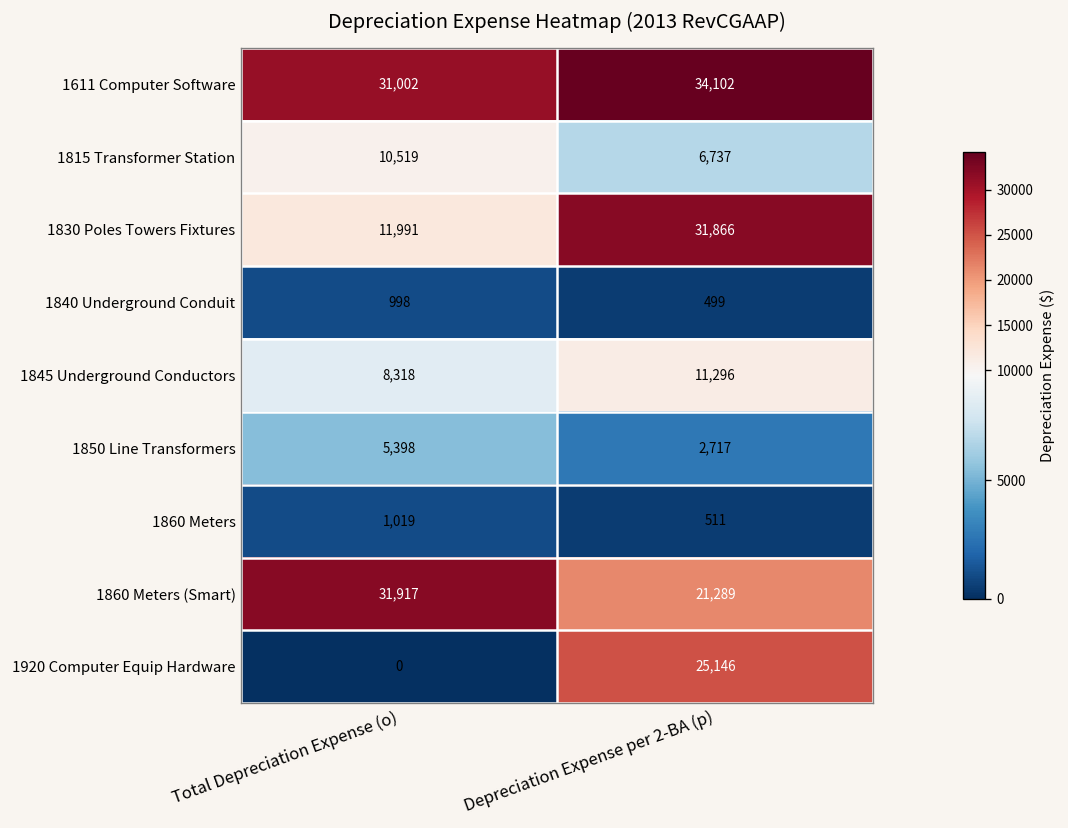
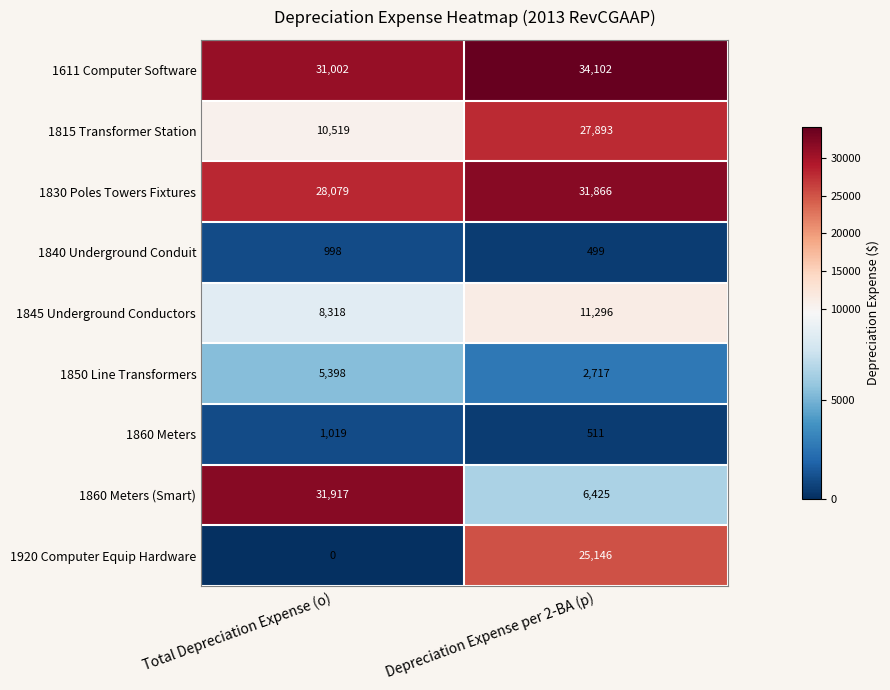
  {
    "1611 Computer Software": {
      "Total Depreciation Expense (o)": "31,002",
      "Depreciation Expense per 2-BA (p)": "34,102"
    },
    "1815 Transformer Station": {
      "Total Depreciation Expense (o)": "10,519",
-     "Depreciation Expense per 2-BA (p)": "6,737"
+     "Depreciation Expense per 2-BA (p)": "27,893"
    },
    "1830 Poles Towers Fixtures": {
-     "Total Depreciation Expense (o)": "11,991",
+     "Total Depreciation Expense (o)": "28,079",
      "Depreciation Expense per 2-BA (p)": "31,866"
    },
    "1840 Underground Conduit": {
      "Total Depreciation Expense (o)": "998",
      "Depreciation Expense per 2-BA (p)": "499"
    },
    "1845 Underground Conductors": {
      "Total Depreciation Expense (o)": "8,318",
      "Depreciation Expense per 2-BA (p)": "11,296"
    },
    "1850 Line Transformers": {
      "Total Depreciation Expense (o)": "5,398",
      "Depreciation Expense per 2-BA (p)": "2,717"
    },
    "1860 Meters": {
      "Total Depreciation Expense (o)": "1,019",
      "Depreciation Expense per 2-BA (p)": "511"
    },
    "1860 Meters (Smart)": {
      "Total Depreciation Expense (o)": "31,917",
-     "Depreciation Expense per 2-BA (p)": "21,289"
+     "Depreciation Expense per 2-BA (p)": "6,425"
    },
    "1920 Computer Equip Hardware": {
      "Total Depreciation Expense (o)": "0",
      "Depreciation Expense per 2-BA (p)": "25,146"
    }
  }
